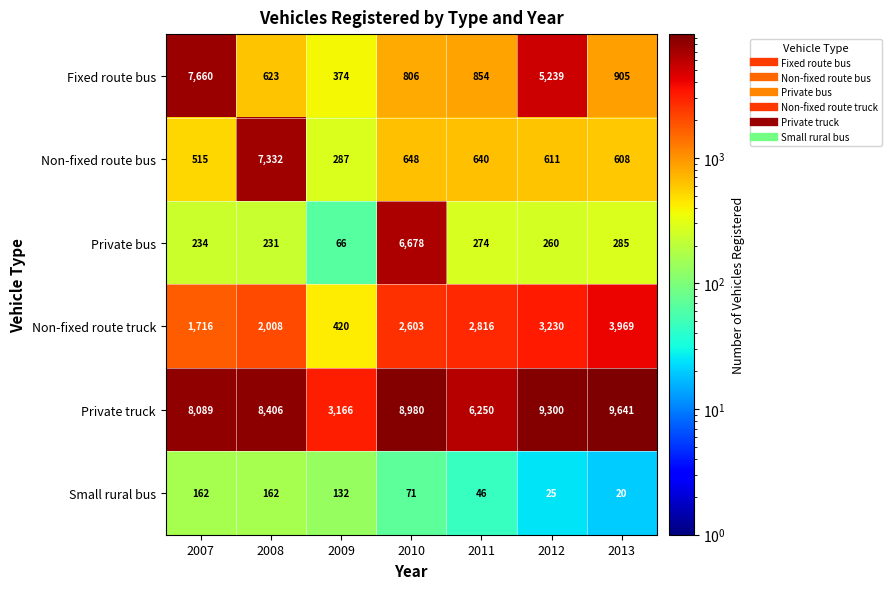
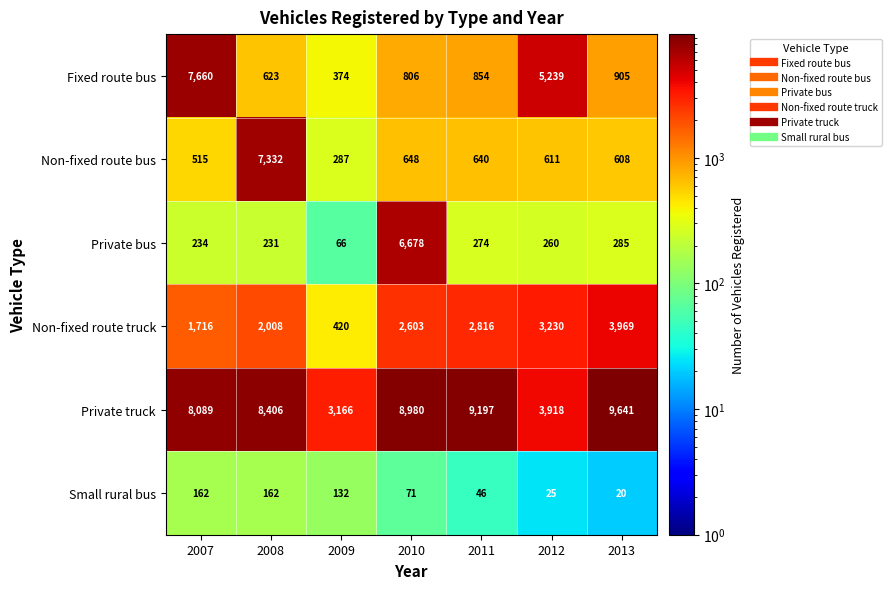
  {
    "Fixed route bus": {
      "2007": "7,660",
      "2008": "623",
      "2009": "374",
      "2010": "806",
      "2011": "854",
      "2012": "5,239",
      "2013": "905"
    },
    "Non-fixed route bus": {
      "2007": "515",
      "2008": "7,332",
      "2009": "287",
      "2010": "648",
      "2011": "640",
      "2012": "611",
      "2013": "608"
    },
    "Private bus": {
      "2007": "234",
      "2008": "231",
      "2009": "66",
      "2010": "6,678",
      "2011": "274",
      "2012": "260",
      "2013": "285"
    },
    "Non-fixed route truck": {
      "2007": "1,716",
      "2008": "2,008",
      "2009": "420",
      "2010": "2,603",
      "2011": "2,816",
      "2012": "3,230",
      "2013": "3,969"
    },
    "Private truck": {
      "2007": "8,089",
      "2008": "8,406",
      "2009": "3,166",
      "2010": "8,980",
-     "2011": "6,250",
-     "2012": "9,300",
+     "2011": "9,197",
+     "2012": "3,918",
      "2013": "9,641"
    },
    "Small rural bus": {
      "2007": "162",
      "2008": "162",
      "2009": "132",
      "2010": "71",
      "2011": "46",
      "2012": "25",
      "2013": "20"
    }
  }
